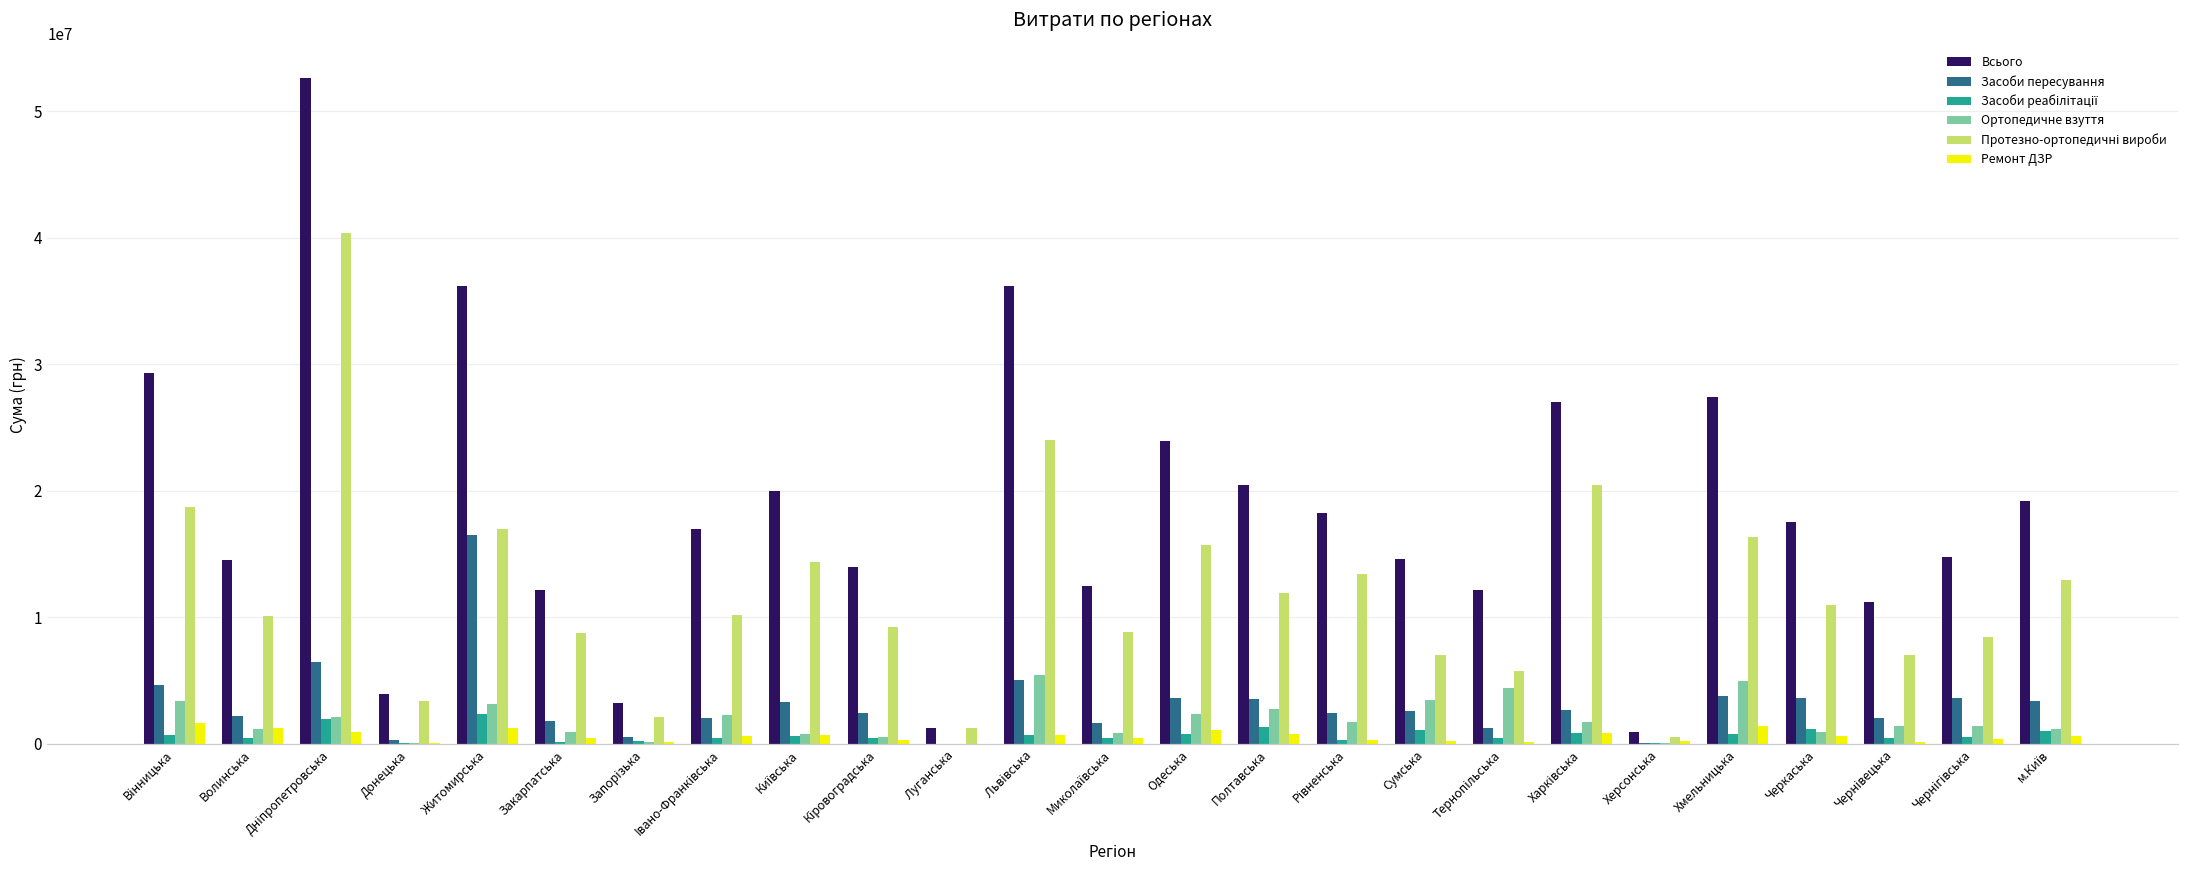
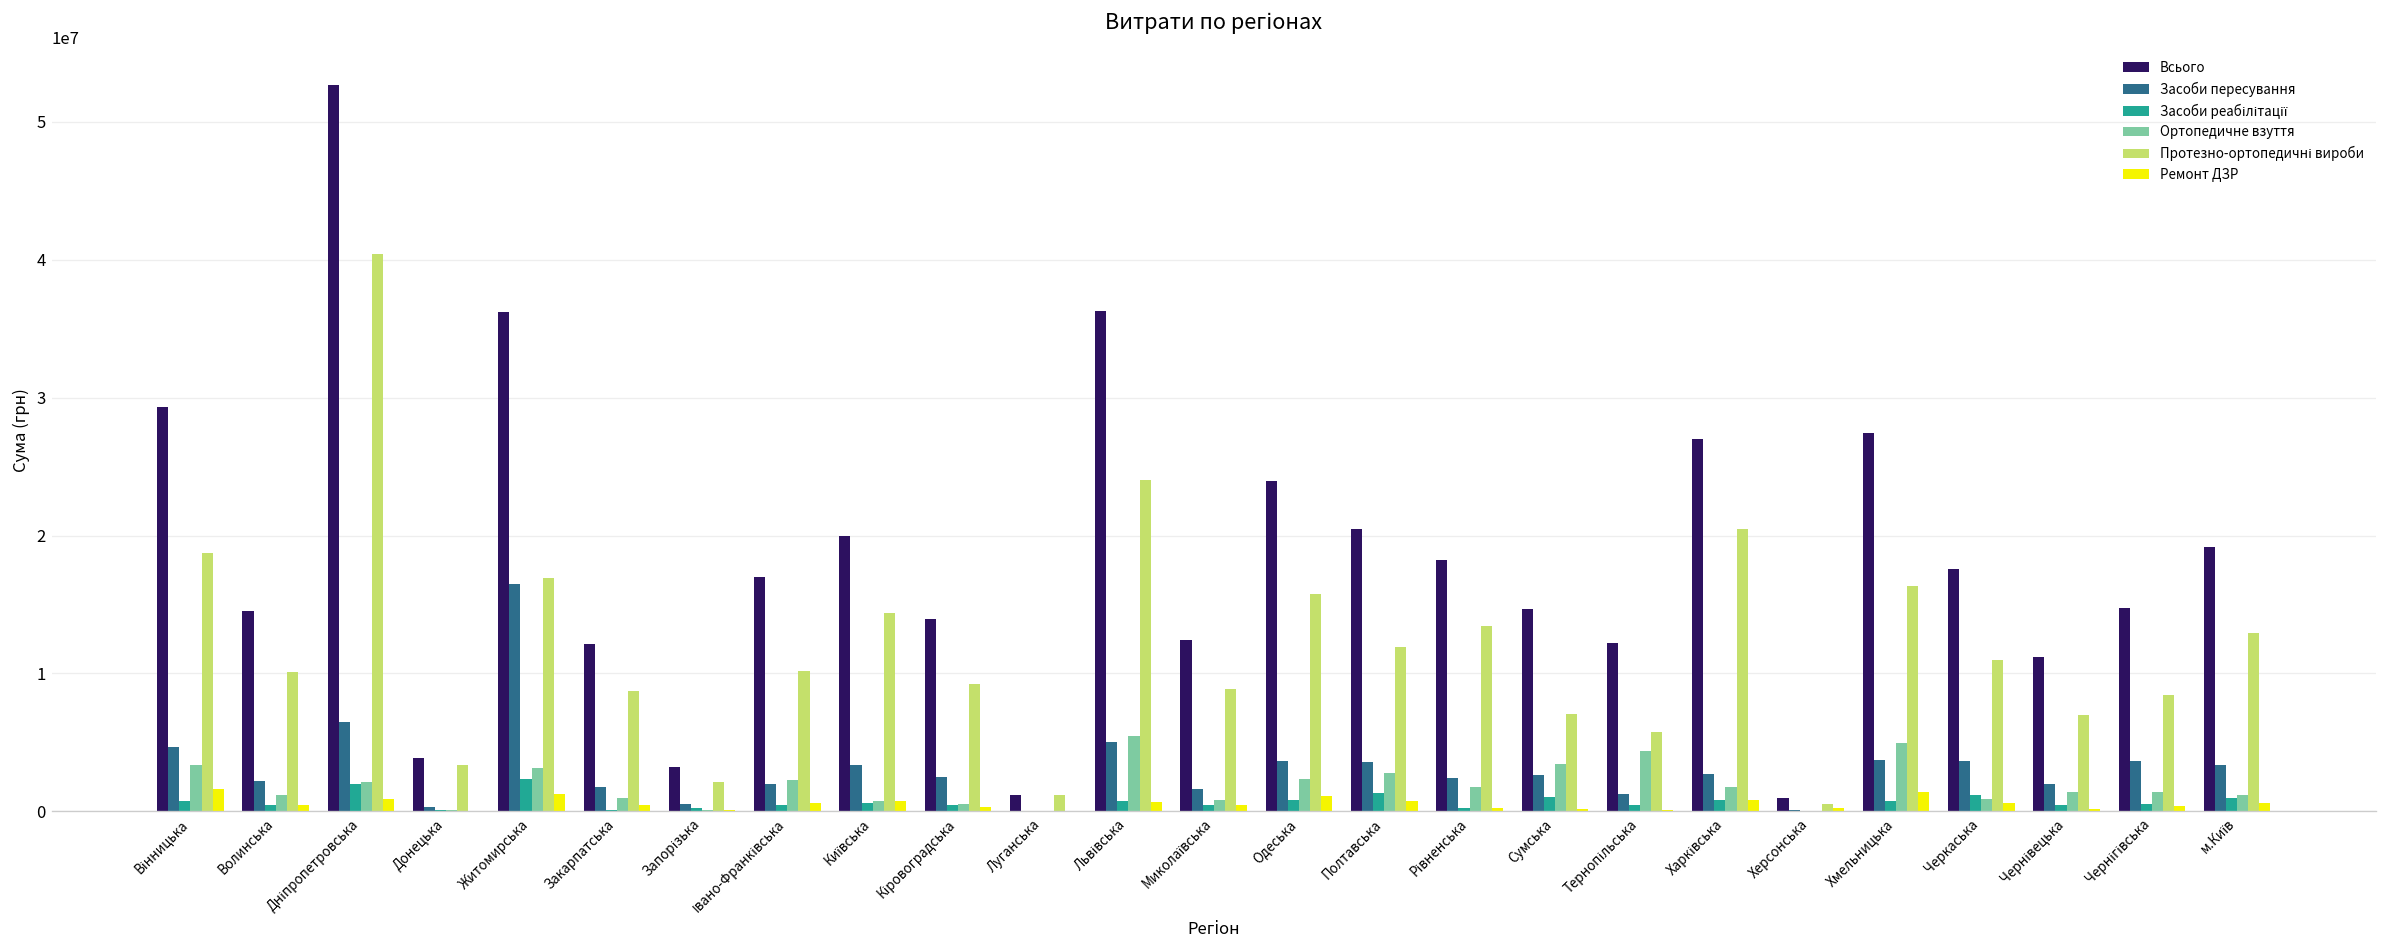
  {
    "Всього": {
      "Вінницька": 29300000,
      "Волинська": 14500000,
      "Дніпропетровська": 52600000,
      "Донецька": 3900000,
      "Житомирська": 36200000,
      "Закарпатська": 12200000,
      "Запорізька": 3200000,
      "Івано-Франківська": 17000000,
      "Київська": 20000000,
      "Кіровоградська": 13900000,
      "Луганська": 1200000,
      "Львівська": 36200000,
      "Миколаївська": 12400000,
      "Одеська": 23900000,
      "Полтавська": 20500000,
      "Рівненська": 18300000,
      "Сумська": 14600000,
      "Тернопільська": 12200000,
      "Харківська": 27000000,
      "Херсонська": 1000000,
      "Хмельницька": 27500000,
      "Черкаська": 17600000,
      "Чернівецька": 11200000,
      "Чернігівська": 14800000,
      "м.Київ": 19200000
    },
    "Засоби пересування": {
      "Вінницька": 4700000,
      "Волинська": 2200000,
      "Дніпропетровська": 6400000,
      "Донецька": 300000,
      "Житомирська": 16500000,
      "Закарпатська": 1800000,
      "Запорізька": 500000,
      "Івано-Франківська": 2000000,
      "Київська": 3300000,
      "Кіровоградська": 2500000,
      "Луганська": 0,
      "Львівська": 5000000,
      "Миколаївська": 1600000,
      "Одеська": 3700000,
      "Полтавська": 3600000,
      "Рівненська": 2400000,
      "Сумська": 2600000,
      "Тернопільська": 1300000,
      "Харківська": 2700000,
      "Хмельницька": 3800000,
      "Черкаська": 3600000,
      "Чернівецька": 2000000,
      "Чернігівська": 3600000,
      "м.Київ": 3400000
    },
    "Засоби реабілітації": {
      "Вінницька": 700000,
      "Волинська": 400000,
      "Дніпропетровська": 2000000,
      "Житомирська": 2300000,
      "Запорізька": 300000,
      "Івано-Франківська": 500000,
      "Київська": 600000,
      "Кіровоградська": 500000,
      "Львівська": 700000,
      "Миколаївська": 500000,
      "Одеська": 800000,
      "Полтавська": 1400000,
      "Рівненська": 300000,
      "Сумська": 1100000,
      "Тернопільська": 500000,
      "Харківська": 900000,
      "Хмельницька": 800000,
      "Черкаська": 1200000,
      "Чернівецька": 500000,
      "Чернігівська": 600000,
      "м.Київ": 1000000
    },
    "Ортопедичне взуття": {
      "Вінницька": 3400000,
      "Волинська": 1200000,
      "Дніпропетровська": 2100000,
      "Житомирська": 3200000,
      "Закарпатська": 1000000,
      "Івано-Франківська": 2300000,
      "Київська": 800000,
      "Кіровоградська": 600000,
      "Львівська": 5500000,
      "Миколаївська": 800000,
      "Одеська": 2400000,
      "Полтавська": 2800000,
      "Рівненська": 1800000,
      "Сумська": 3500000,
      "Тернопільська": 4400000,
      "Харківська": 1800000,
      "Хмельницька": 5000000,
      "Черкаська": 900000,
      "Чернівецька": 1400000,
      "Чернігівська": 1400000,
      "м.Київ": 1200000
    },
    "Протезно-ортопедичні вироби": {
      "Вінницька": 18700000,
      "Волинська": 10100000,
      "Дніпропетровська": 40400000,
      "Донецька": 3400000,
      "Житомирська": 17000000,
      "Закарпатська": 8800000,
      "Запорізька": 2100000,
      "Івано-Франківська": 10200000,
      "Київська": 14400000,
      "Кіровоградська": 9300000,
      "Луганська": 1200000,
      "Львівська": 24000000,
      "Миколаївська": 8900000,
      "Одеська": 15800000,
      "Полтавська": 11900000,
      "Рівненська": 13400000,
      "Сумська": 7100000,
      "Тернопільська": 5800000,
      "Харківська": 20500000,
      "Херсонська": 500000,
      "Хмельницька": 16300000,
      "Черкаська": 11000000,
      "Чернівецька": 7000000,
      "Чернігівська": 8500000,
      "м.Київ": 12900000
    },
    "Ремонт ДЗР": {
      "Вінницька": 1700000,
-     "Волинська": 1300000,
+     "Волинська": 400000,
      "Дніпропетровська": 900000,
      "Житомирська": 1300000,
      "Закарпатська": 500000,
      "Івано-Франківська": 600000,
      "Київська": 700000,
      "Кіровоградська": 300000,
      "Луганська": 0,
      "Львівська": 700000,
      "Миколаївська": 500000,
      "Одеська": 1100000,
      "Полтавська": 800000,
      "Рівненська": 300000,
      "Харківська": 800000,
      "Херсонська": 200000,
      "Хмельницька": 1400000,
      "Черкаська": 600000,
      "Чернігівська": 400000,
      "м.Київ": 600000
    }
  }
